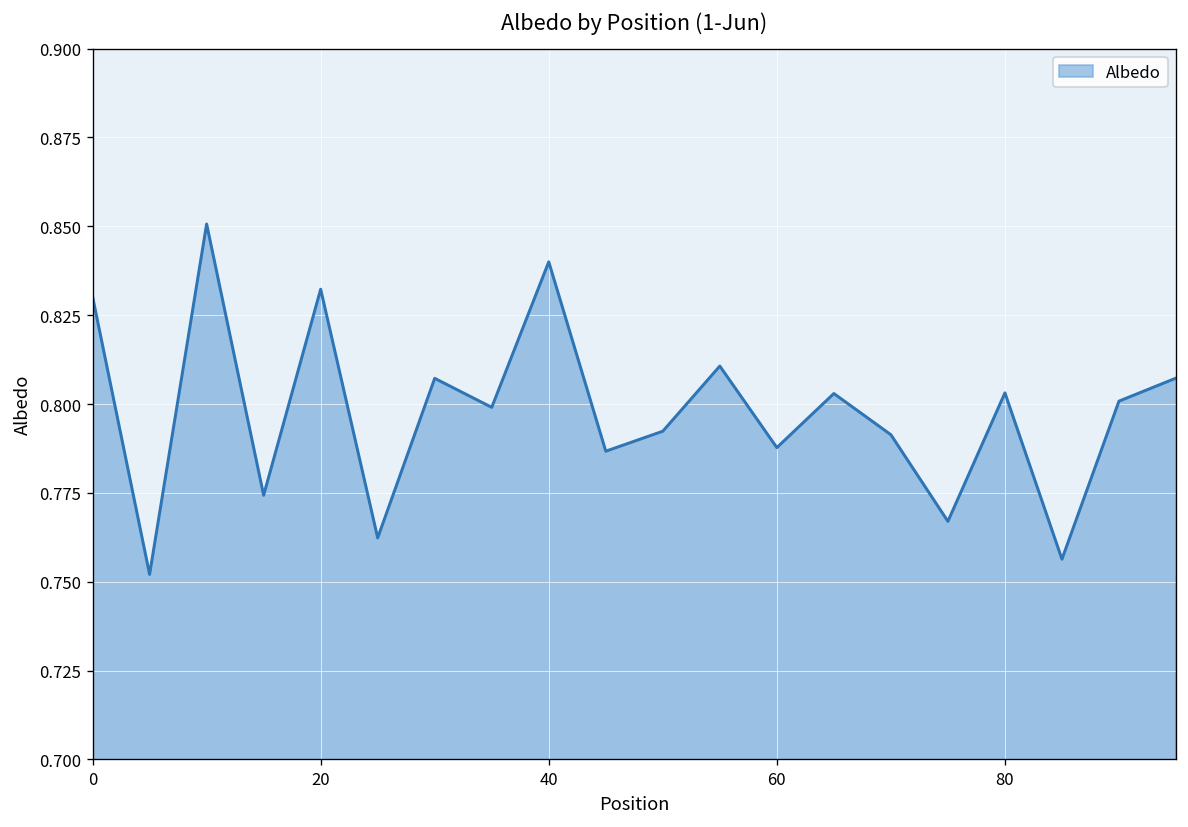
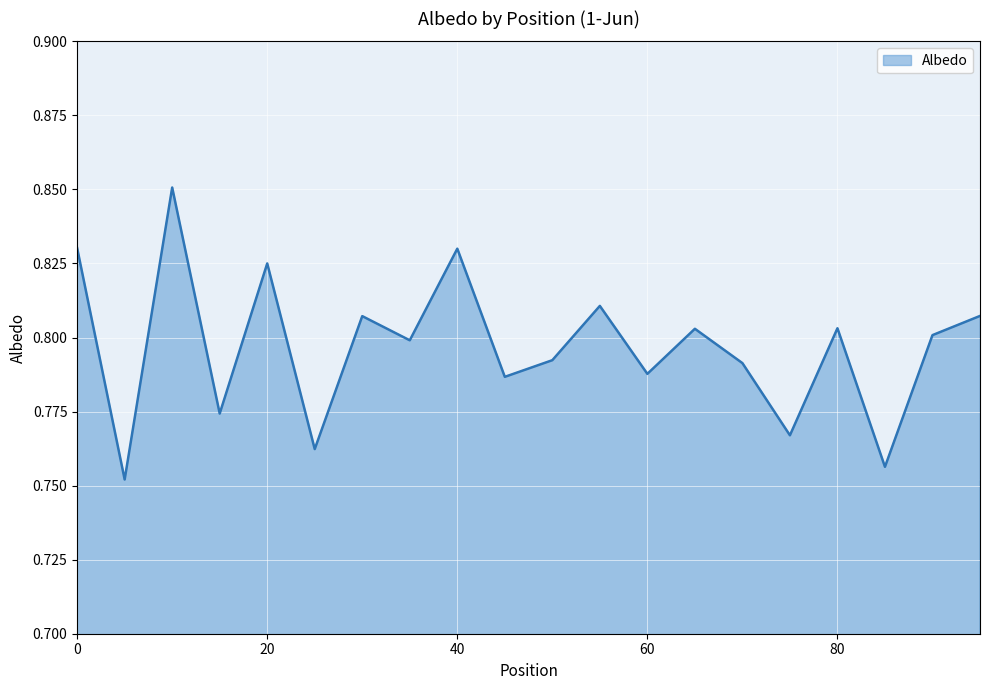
  {
    "0": 0.830,
-   "20": 0.832,
-   "40": 0.84,
+   "20": 0.825,
+   "40": 0.83,
    "60": 0.788,
    "80": 0.803
  }
